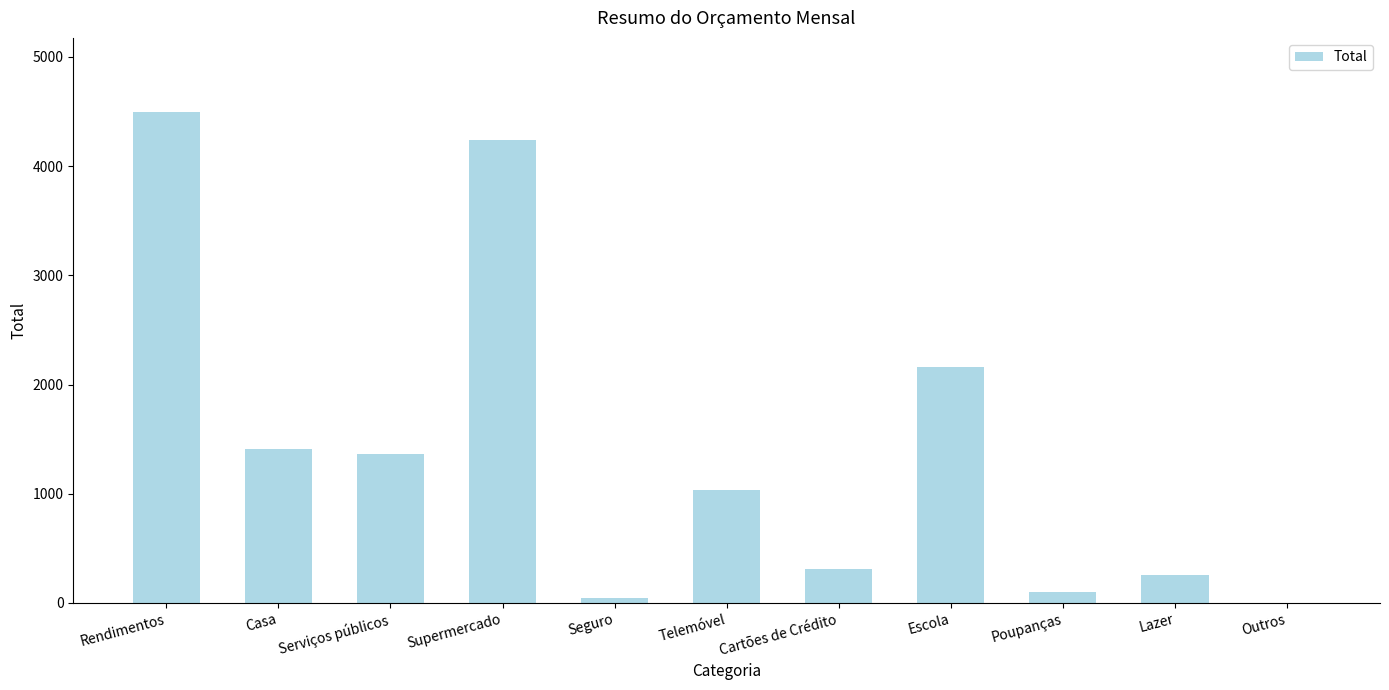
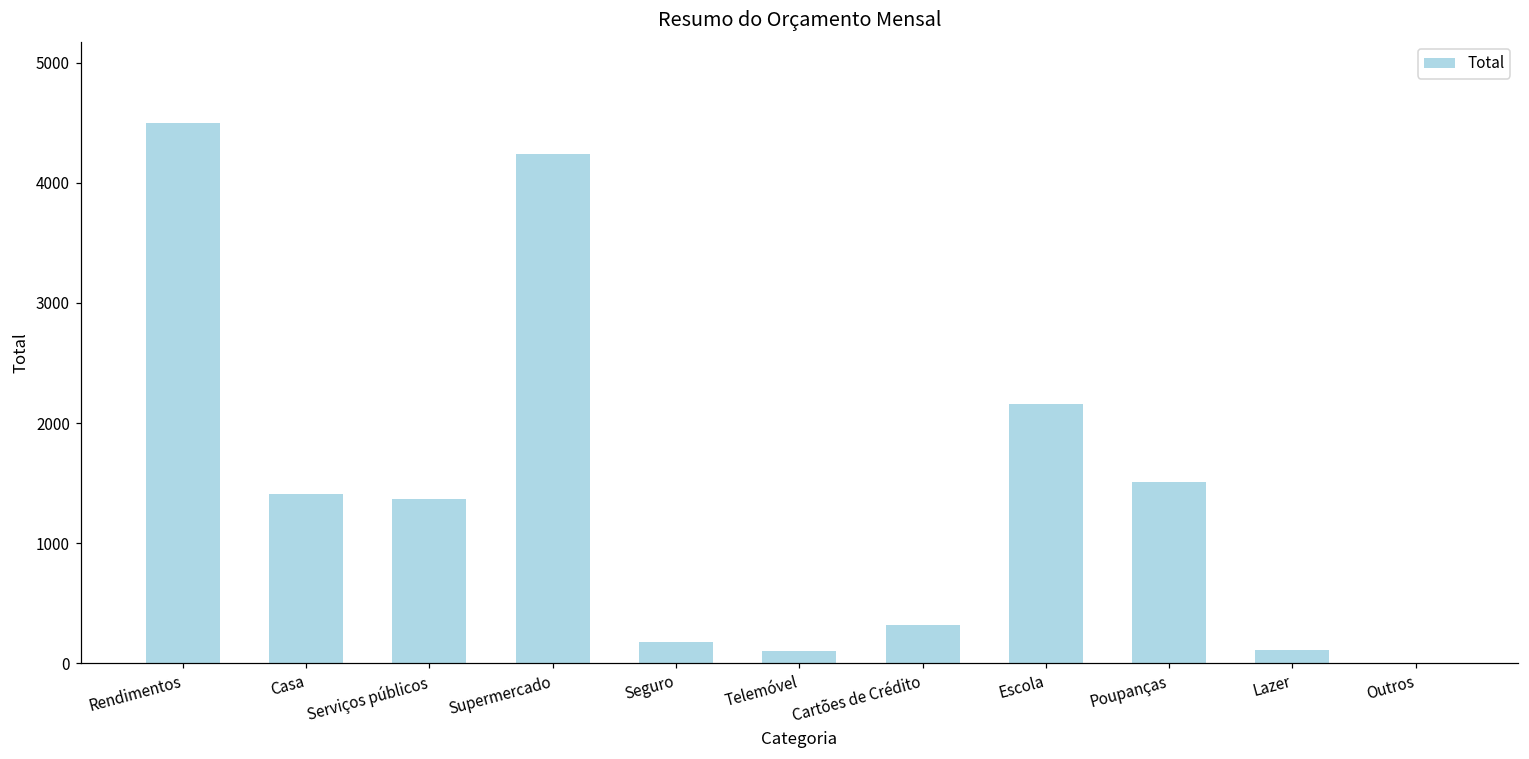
  {
    "Rendimentos": 4500,
    "Casa": 1410,
    "Serviços públicos": 1370,
    "Supermercado": 4240,
-   "Seguro": 40,
-   "Telemóvel": 1040,
+   "Seguro": 180,
+   "Telemóvel": 100,
    "Cartões de Crédito": 320,
    "Escola": 2160,
-   "Poupanças": 100,
-   "Lazer": 260,
+   "Poupanças": 1510,
+   "Lazer": 110,
    "Outros": 0
  }
